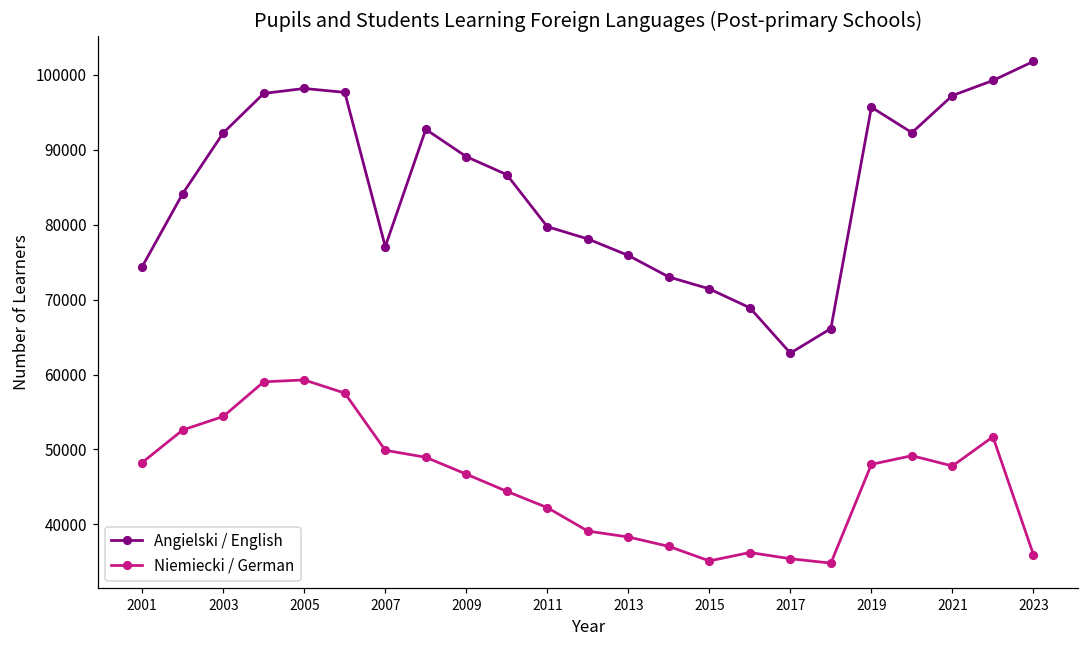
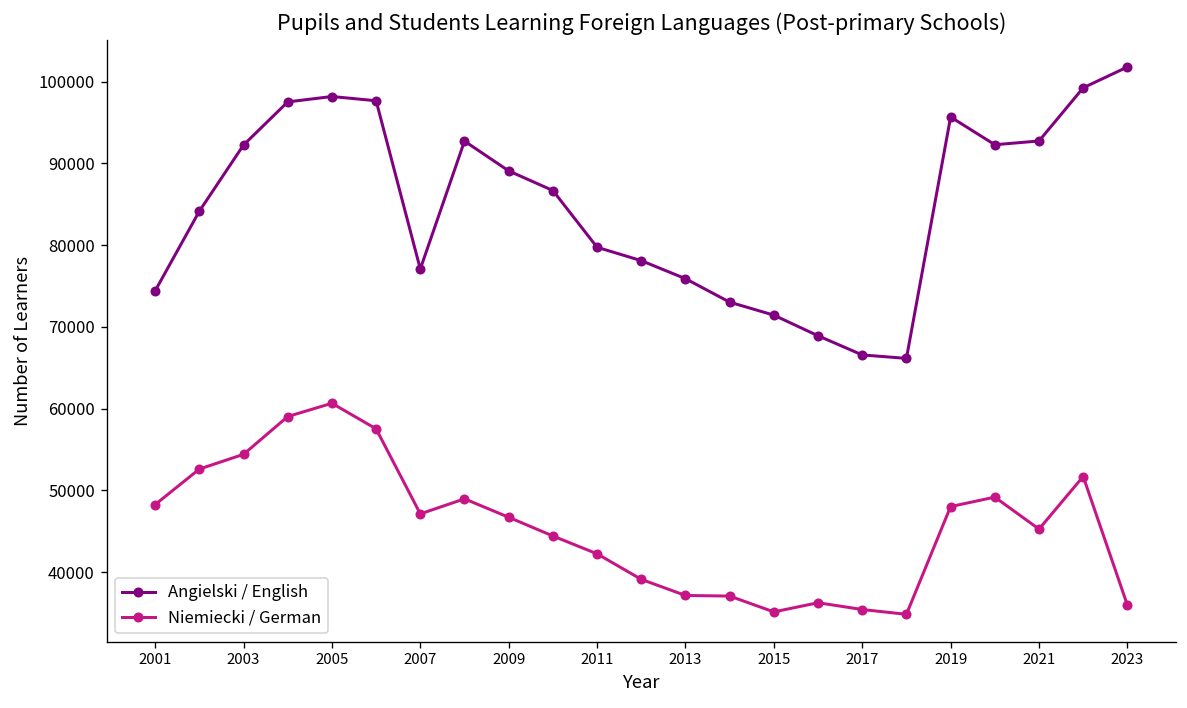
  {
    "Angielski / English": {
      "2001": 74000,
      "2003": 92000,
      "2005": 98000,
      "2007": 77000,
      "2009": 89000,
      "2011": 80000,
      "2013": 76000,
      "2015": 71000,
-     "2017": 63000,
+     "2017": 67000,
      "2019": 96000,
-     "2021": 97000,
+     "2021": 93000,
      "2023": 102000
    },
    "Niemiecki / German": {
      "2001": 48000,
      "2003": 54000,
-     "2005": 59000,
-     "2007": 50000,
+     "2005": 61000,
+     "2007": 47000,
      "2009": 47000,
      "2011": 42000,
-     "2013": 38000,
+     "2013": 37000,
      "2015": 35000,
      "2017": 35000,
      "2019": 48000,
-     "2021": 48000,
+     "2021": 45000,
      "2023": 36000
    }
  }
